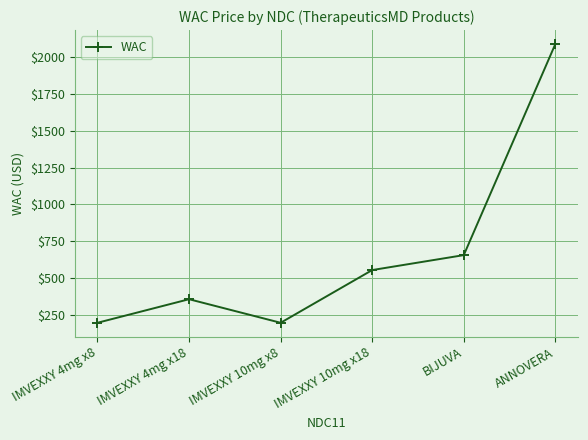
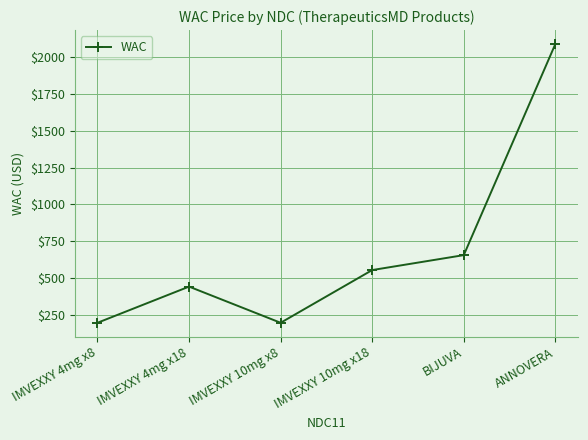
  {
    "IMVEXXY 4mg x8": "$200",
-   "IMVEXXY 4mg x18": "$360",
+   "IMVEXXY 4mg x18": "$440",
    "IMVEXXY 10mg x8": "$200",
    "IMVEXXY 10mg x18": "$550",
    "BIJUVA": "$660",
    "ANNOVERA": "$2090"
  }
